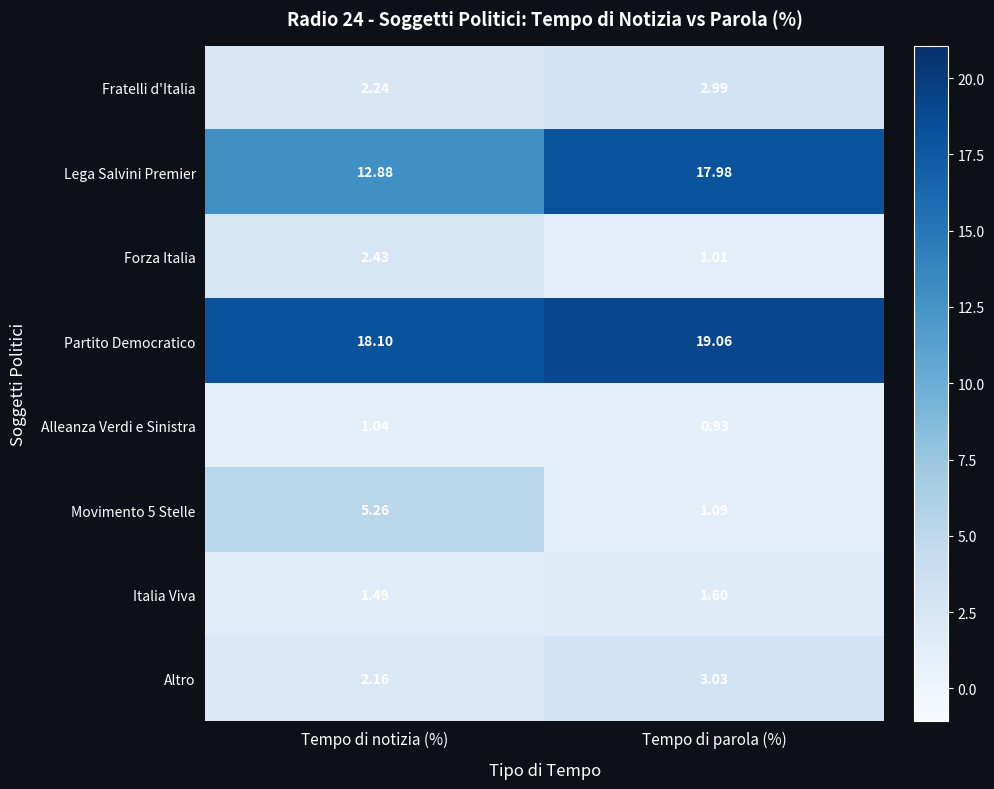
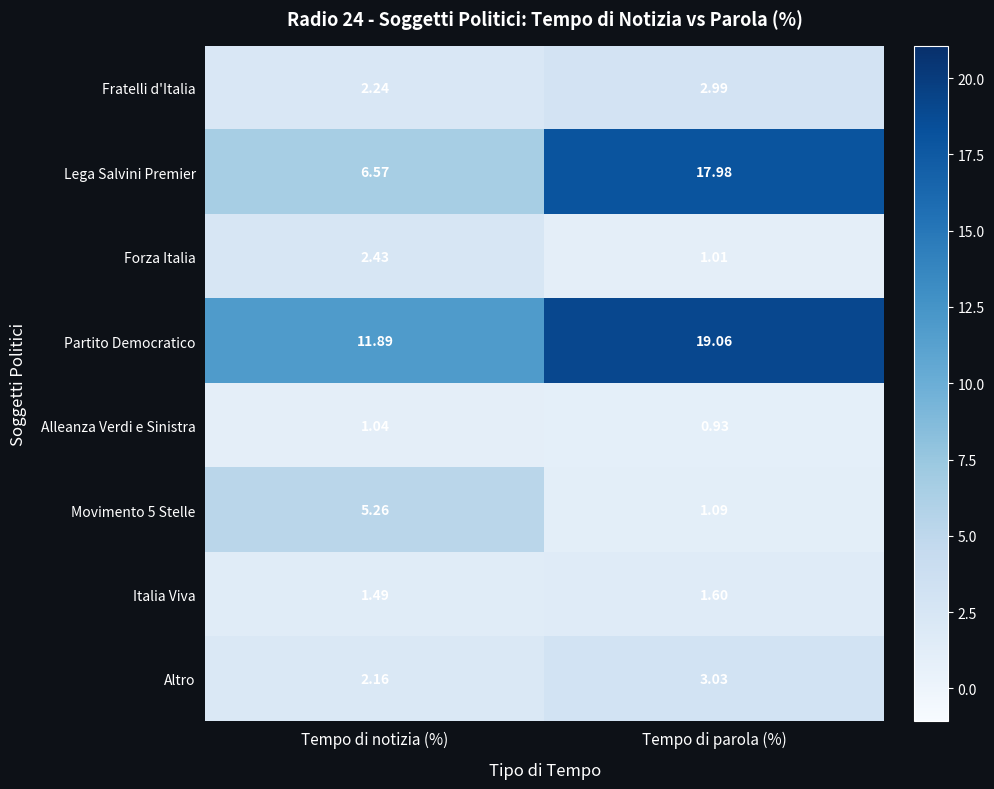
  {
    "Lega Salvini Premier": {
-     "Tempo di notizia (%)": 12.88,
+     "Tempo di notizia (%)": 6.57,
      "Tempo di parola (%)": 17.98
    },
    "Partito Democratico": {
-     "Tempo di notizia (%)": 18.10,
+     "Tempo di notizia (%)": 11.89,
      "Tempo di parola (%)": 19.06
    },
    "Movimento 5 Stelle": {
      "Tempo di notizia (%)": 5.26
    }
  }
